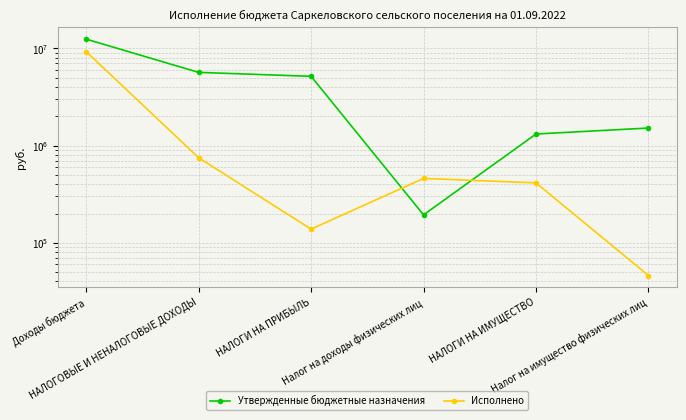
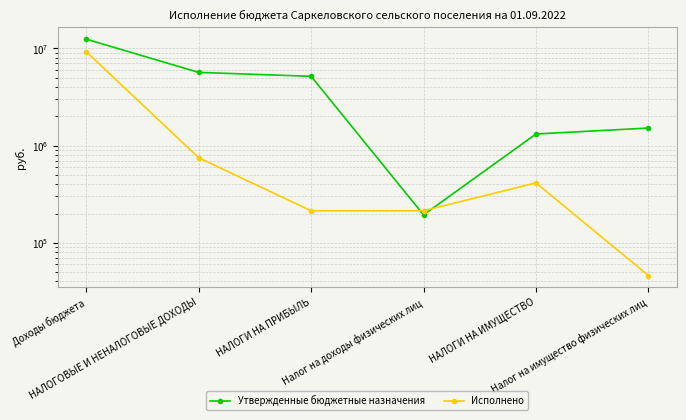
  {
    "Утвержденные бюджетные назначения": {
      "Доходы бюджета": 12000000,
      "НАЛОГОВЫЕ И НЕНАЛОГОВЫЕ ДОХОДЫ": 6000000,
      "НАЛОГИ НА ПРИБЫЛЬ": 5000000,
      "Налог на доходы физических лиц": 190000,
      "НАЛОГИ НА ИМУЩЕСТВО": 1300000,
      "Налог на имущество физических лиц": 1500000
    },
    "Исполнено": {
      "Доходы бюджета": 9000000,
      "НАЛОГОВЫЕ И НЕНАЛОГОВЫЕ ДОХОДЫ": 800000,
-     "НАЛОГИ НА ПРИБЫЛЬ": 140000,
-     "Налог на доходы физических лиц": 500000,
+     "НАЛОГИ НА ПРИБЫЛЬ": 210000,
+     "Налог на доходы физических лиц": 210000,
      "НАЛОГИ НА ИМУЩЕСТВО": 410000,
      "Налог на имущество физических лиц": 50000
    }
  }
